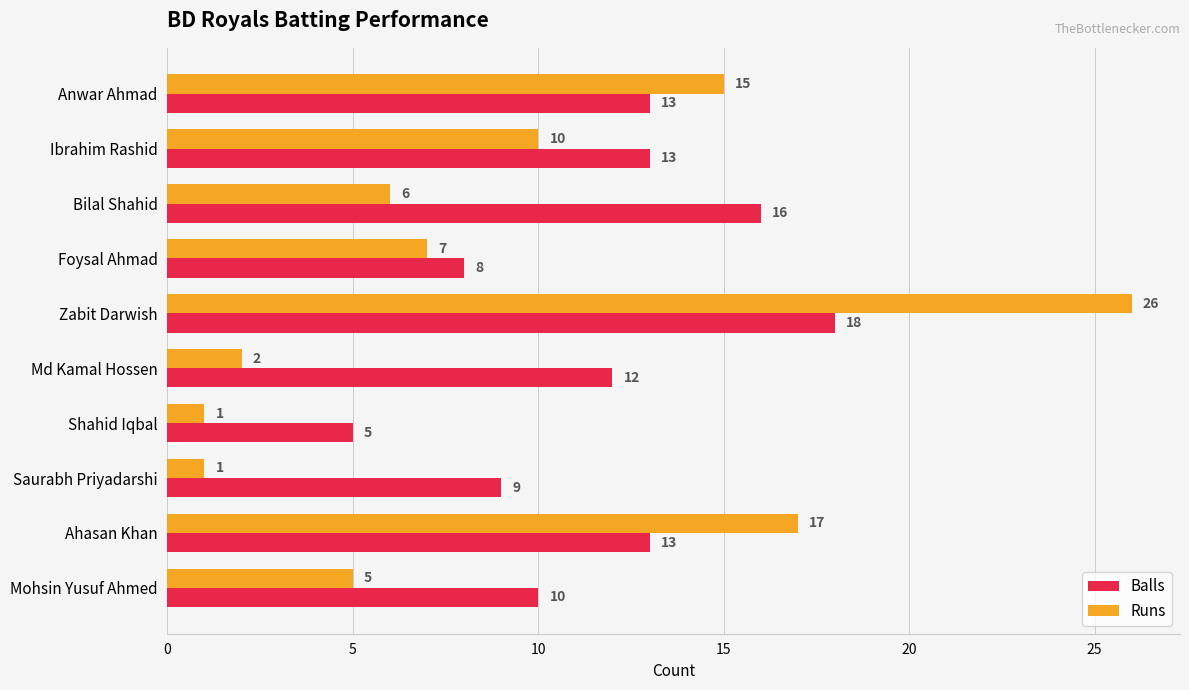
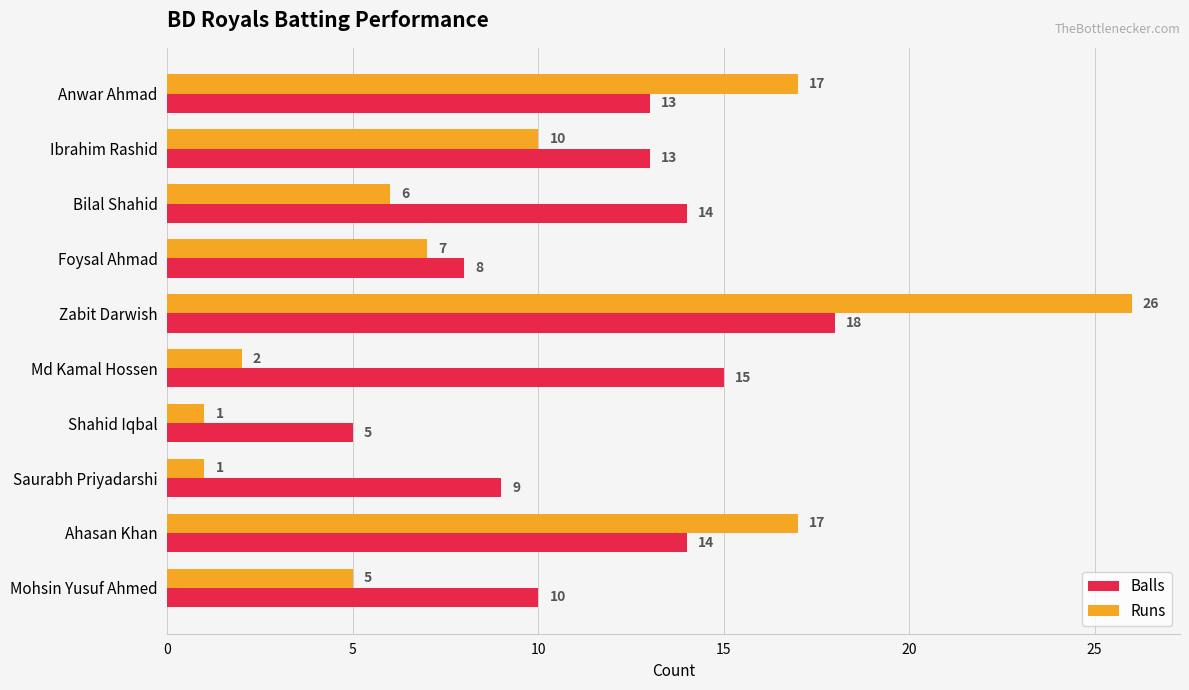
  {
    "Balls": {
      "Anwar Ahmad": 13,
      "Ibrahim Rashid": 13,
-     "Bilal Shahid": 16,
+     "Bilal Shahid": 14,
      "Foysal Ahmad": 8,
      "Zabit Darwish": 18,
-     "Md Kamal Hossen": 12,
+     "Md Kamal Hossen": 15,
      "Shahid Iqbal": 5,
      "Saurabh Priyadarshi": 9,
-     "Ahasan Khan": 13,
+     "Ahasan Khan": 14,
      "Mohsin Yusuf Ahmed": 10
    },
    "Runs": {
-     "Anwar Ahmad": 15,
+     "Anwar Ahmad": 17,
      "Ibrahim Rashid": 10,
      "Bilal Shahid": 6,
      "Foysal Ahmad": 7,
      "Zabit Darwish": 26,
      "Md Kamal Hossen": 2,
      "Shahid Iqbal": 1,
      "Saurabh Priyadarshi": 1,
      "Ahasan Khan": 17,
      "Mohsin Yusuf Ahmed": 5
    }
  }
